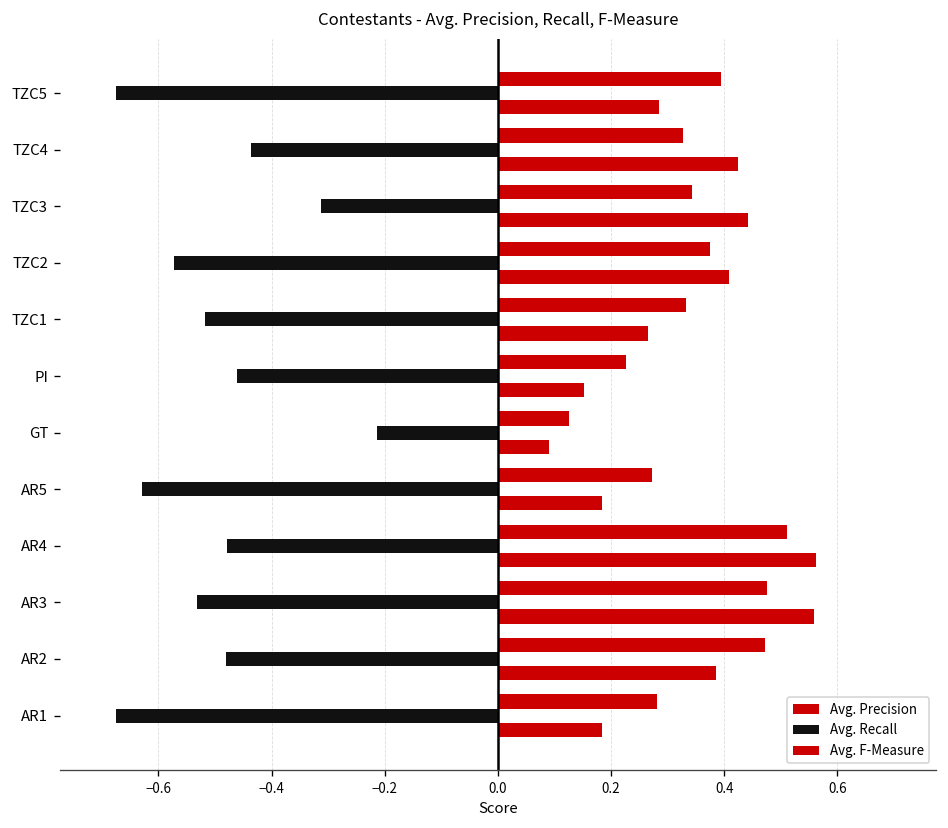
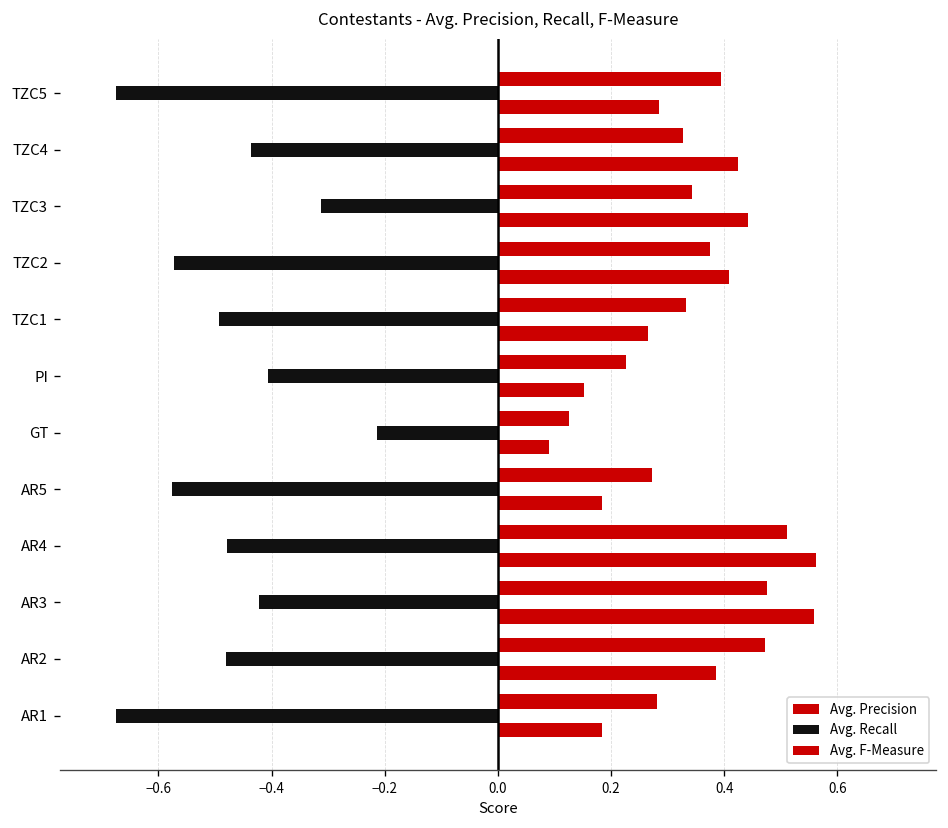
  {
    "Avg. Recall": {
      "TZC5": -0.68,
      "TZC4": -0.44,
      "TZC3": -0.31,
      "TZC2": -0.57,
-     "TZC1": -0.52,
-     "PI": -0.46,
+     "TZC1": -0.49,
+     "PI": -0.41,
      "GT": -0.21,
-     "AR5": -0.63,
+     "AR5": -0.58,
      "AR4": -0.48,
-     "AR3": -0.53,
+     "AR3": -0.42,
      "AR2": -0.48,
      "AR1": -0.68
    }
  }
